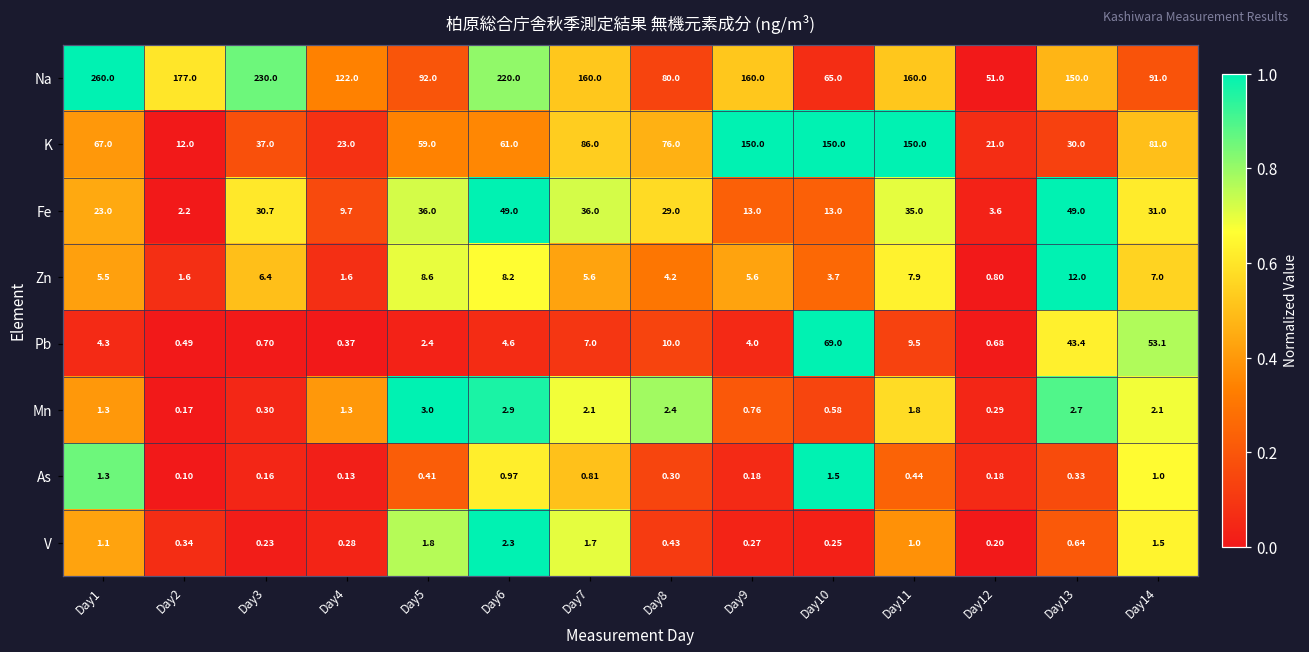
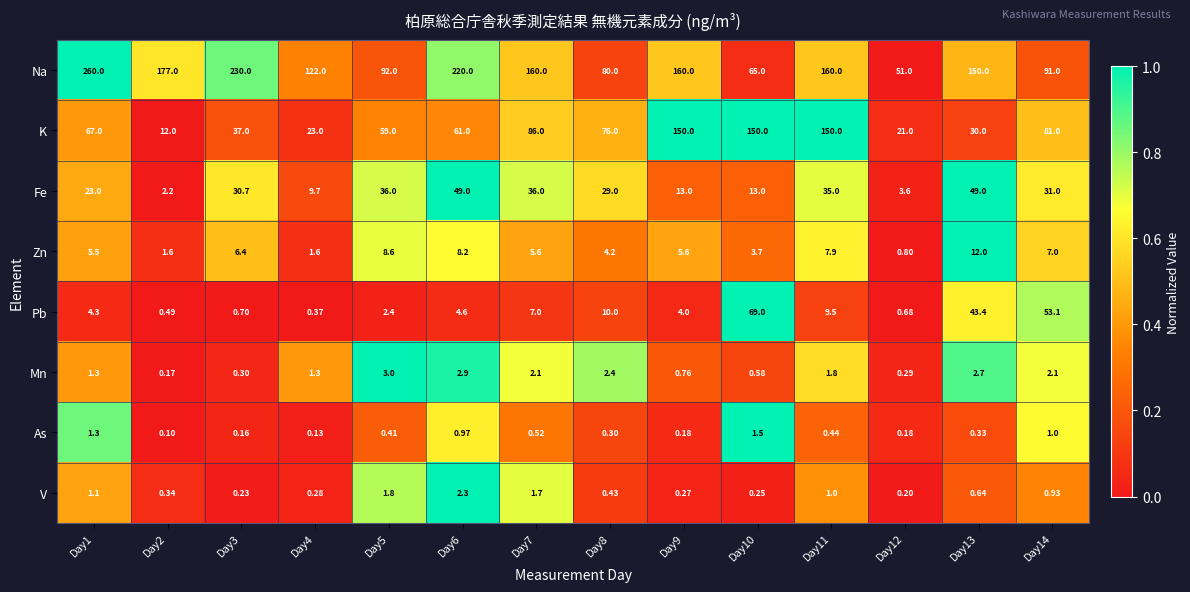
  {
    "Na": {
      "Day1": 260.0,
      "Day2": 177.0,
      "Day3": 230.0,
      "Day4": 122.0,
      "Day5": 92.0,
      "Day6": 220.0,
      "Day7": 160.0,
      "Day8": 80.0,
      "Day9": 160.0,
      "Day10": 65.0,
      "Day11": 160.0,
      "Day12": 51.0,
      "Day13": 150.0,
      "Day14": 91.0
    },
    "K": {
      "Day1": 67.0,
      "Day2": 12.0,
      "Day3": 37.0,
      "Day4": 23.0,
      "Day5": 59.0,
      "Day6": 61.0,
      "Day7": 86.0,
      "Day8": 76.0,
      "Day9": 150.0,
      "Day10": 150.0,
      "Day11": 150.0,
      "Day12": 21.0,
      "Day13": 30.0,
      "Day14": 81.0
    },
    "Fe": {
      "Day1": 23.0,
      "Day2": 2.2,
      "Day3": 30.7,
      "Day4": 9.7,
      "Day5": 36.0,
      "Day6": 49.0,
      "Day7": 36.0,
      "Day8": 29.0,
      "Day9": 13.0,
      "Day10": 13.0,
      "Day11": 35.0,
      "Day12": 3.6,
      "Day13": 49.0,
      "Day14": 31.0
    },
    "Zn": {
      "Day1": 5.5,
      "Day2": 1.6,
      "Day3": 6.4,
      "Day4": 1.6,
      "Day5": 8.6,
      "Day6": 8.2,
      "Day7": 5.6,
      "Day8": 4.2,
      "Day9": 5.6,
      "Day10": 3.7,
      "Day11": 7.9,
      "Day12": 0.80,
      "Day13": 12.0,
      "Day14": 7.0
    },
    "Pb": {
      "Day1": 4.3,
      "Day2": 0.49,
      "Day3": 0.70,
      "Day4": 0.37,
      "Day5": 2.4,
      "Day6": 4.6,
      "Day7": 7.0,
      "Day8": 10.0,
      "Day9": 4.0,
      "Day10": 69.0,
      "Day11": 9.5,
      "Day12": 0.68,
      "Day13": 43.4,
      "Day14": 53.1
    },
    "Mn": {
      "Day1": 1.3,
      "Day2": 0.17,
      "Day3": 0.30,
      "Day4": 1.3,
      "Day5": 3.0,
      "Day6": 2.9,
      "Day7": 2.1,
      "Day8": 2.4,
      "Day9": 0.76,
      "Day10": 0.58,
      "Day11": 1.8,
      "Day12": 0.29,
      "Day13": 2.7,
      "Day14": 2.1
    },
    "As": {
      "Day1": 1.3,
      "Day2": 0.10,
      "Day3": 0.16,
      "Day4": 0.13,
      "Day5": 0.41,
      "Day6": 0.97,
-     "Day7": 0.81,
+     "Day7": 0.52,
      "Day8": 0.30,
      "Day9": 0.18,
      "Day10": 1.5,
      "Day11": 0.44,
      "Day12": 0.18,
      "Day13": 0.33,
      "Day14": 1.0
    },
    "V": {
      "Day1": 1.1,
      "Day2": 0.34,
      "Day3": 0.23,
      "Day4": 0.28,
      "Day5": 1.8,
      "Day6": 2.3,
      "Day7": 1.7,
      "Day8": 0.43,
      "Day9": 0.27,
      "Day10": 0.25,
      "Day11": 1.0,
      "Day12": 0.20,
      "Day13": 0.64,
-     "Day14": 1.5
+     "Day14": 0.93
    }
  }
